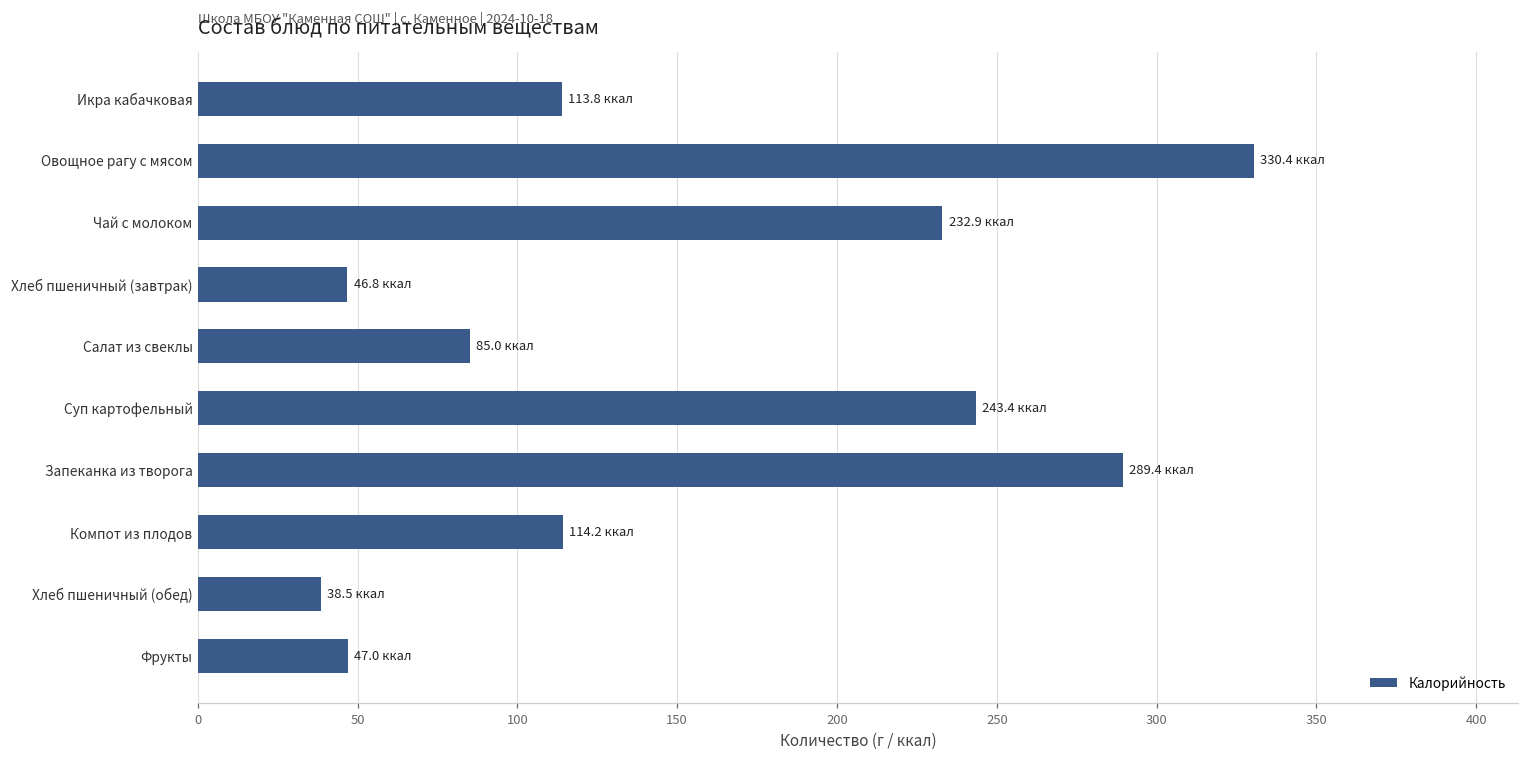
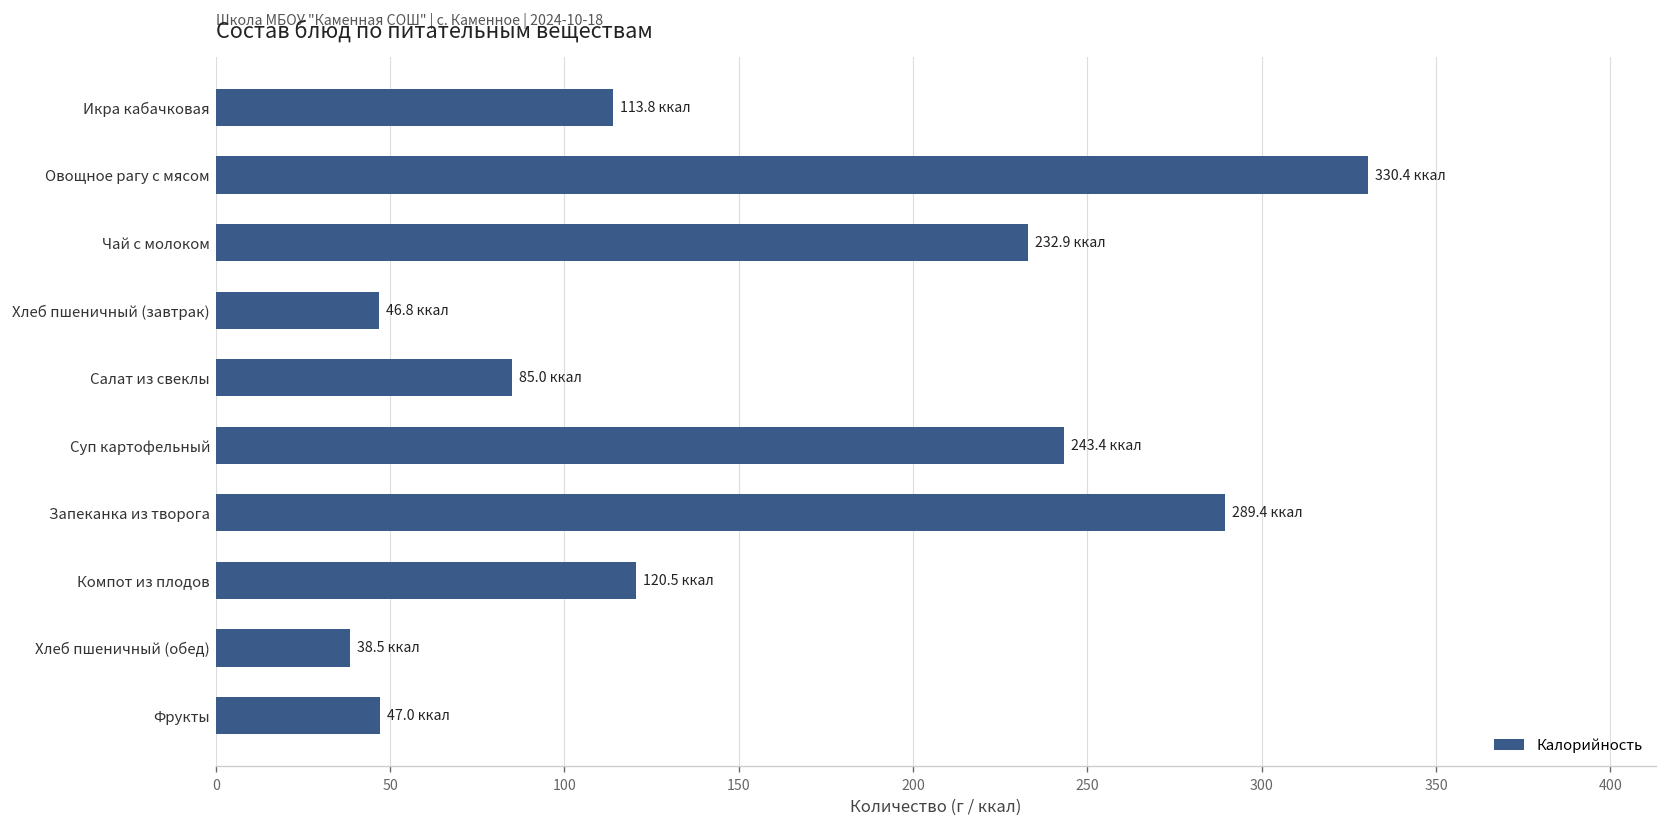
  {
    "Икра кабачковая": 113.8,
    "Овощное рагу с мясом": 330.4,
    "Чай с молоком": 232.9,
    "Хлеб пшеничный (завтрак)": 46.8,
    "Салат из свеклы": 85.0,
    "Суп картофельный": 243.4,
    "Запеканка из творога": 289.4,
-   "Компот из плодов": 114.2,
+   "Компот из плодов": 120.5,
    "Хлеб пшеничный (обед)": 38.5,
    "Фрукты": 47.0
  }
